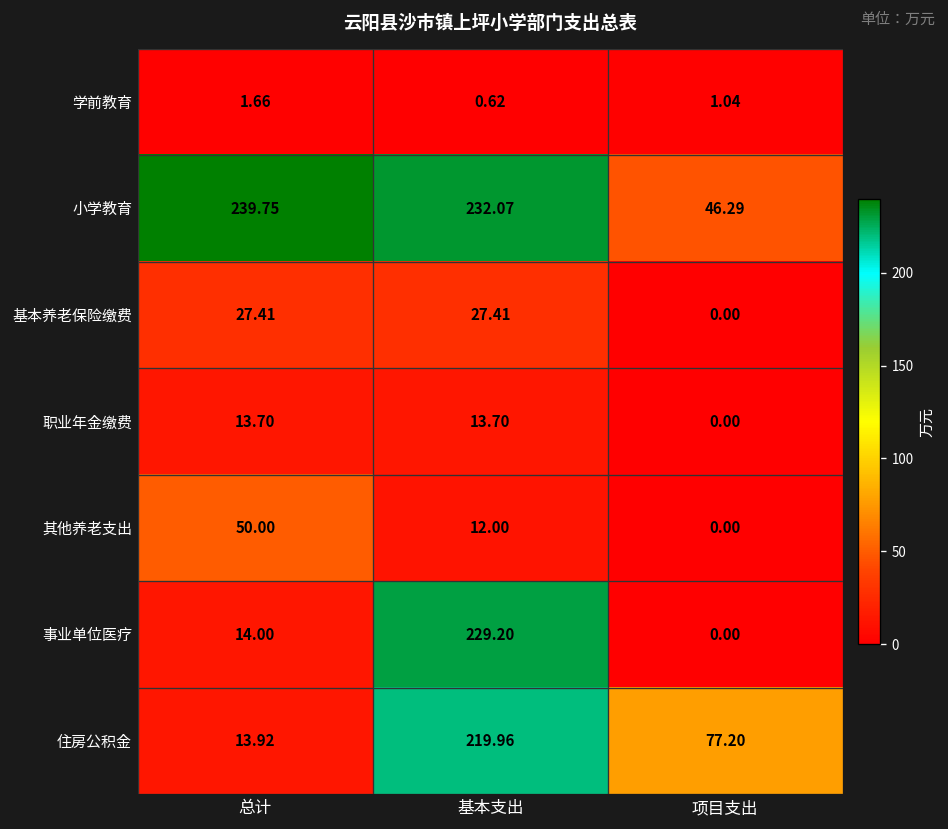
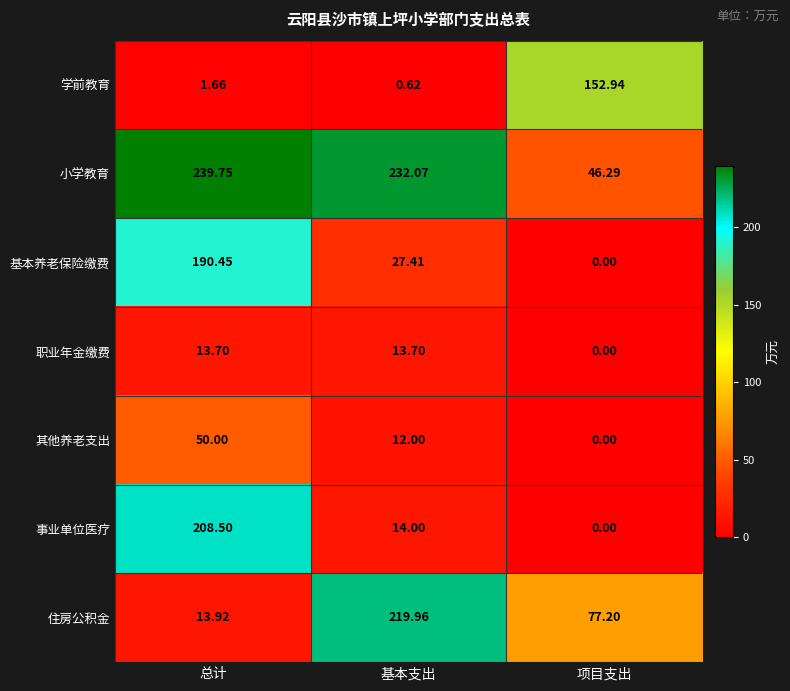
  {
    "学前教育": {
      "总计": 1.66,
      "基本支出": 0.62,
-     "项目支出": 1.04
+     "项目支出": 152.94
    },
    "小学教育": {
      "总计": 239.75,
      "基本支出": 232.07,
      "项目支出": 46.29
    },
    "基本养老保险缴费": {
-     "总计": 27.41,
+     "总计": 190.45,
      "基本支出": 27.41,
      "项目支出": 0.00
    },
    "职业年金缴费": {
      "总计": 13.70,
      "基本支出": 13.70,
      "项目支出": 0.00
    },
    "其他养老支出": {
      "总计": 50.00,
      "基本支出": 12.00,
      "项目支出": 0.00
    },
    "事业单位医疗": {
-     "总计": 14.00,
-     "基本支出": 229.20,
+     "总计": 208.50,
+     "基本支出": 14.00,
      "项目支出": 0.00
    },
    "住房公积金": {
      "总计": 13.92,
      "基本支出": 219.96,
      "项目支出": 77.20
    }
  }
